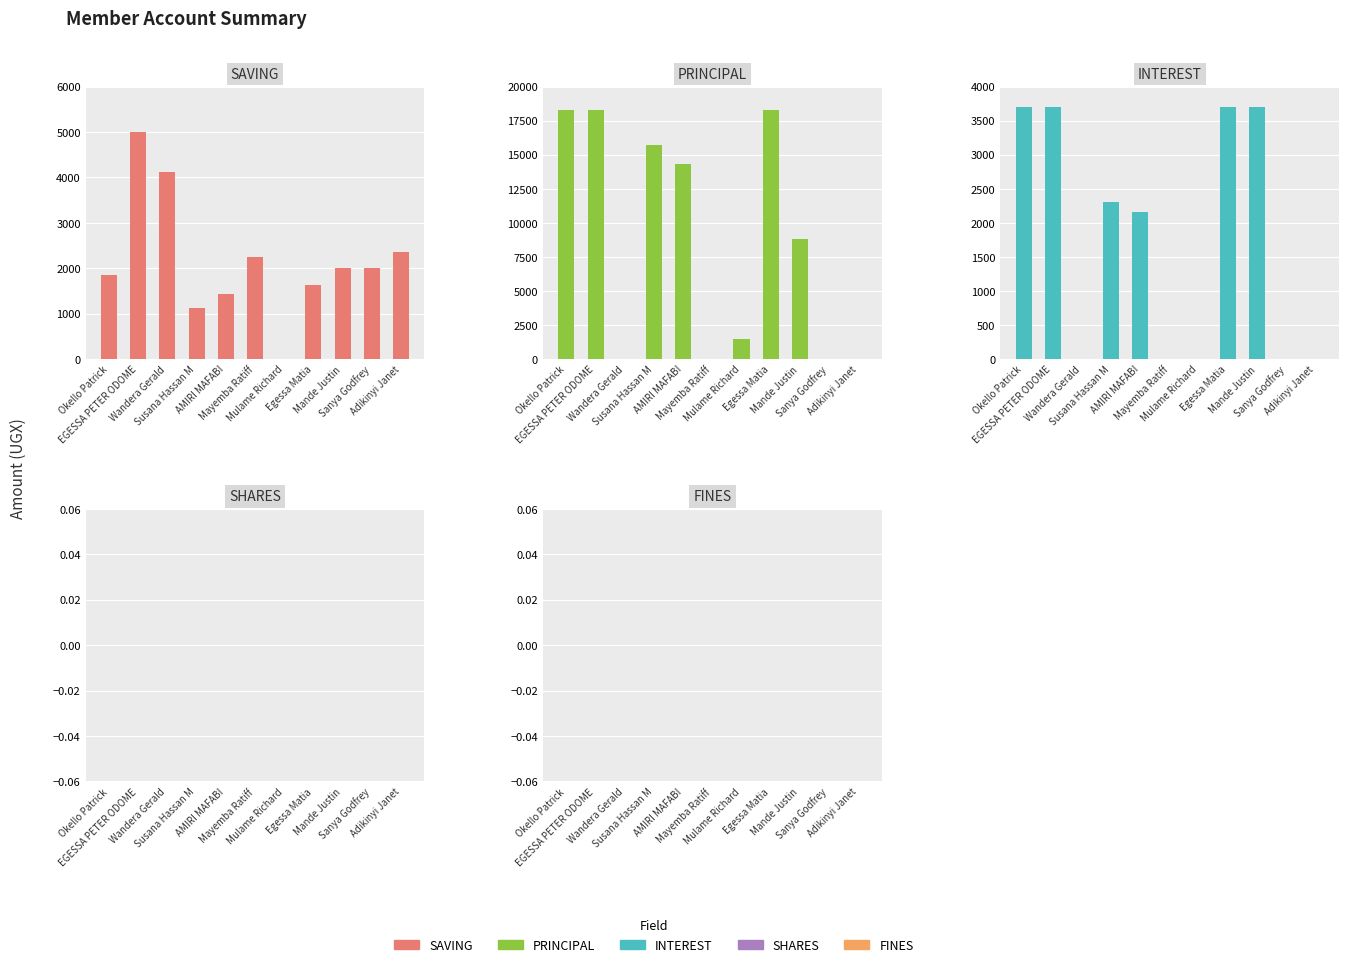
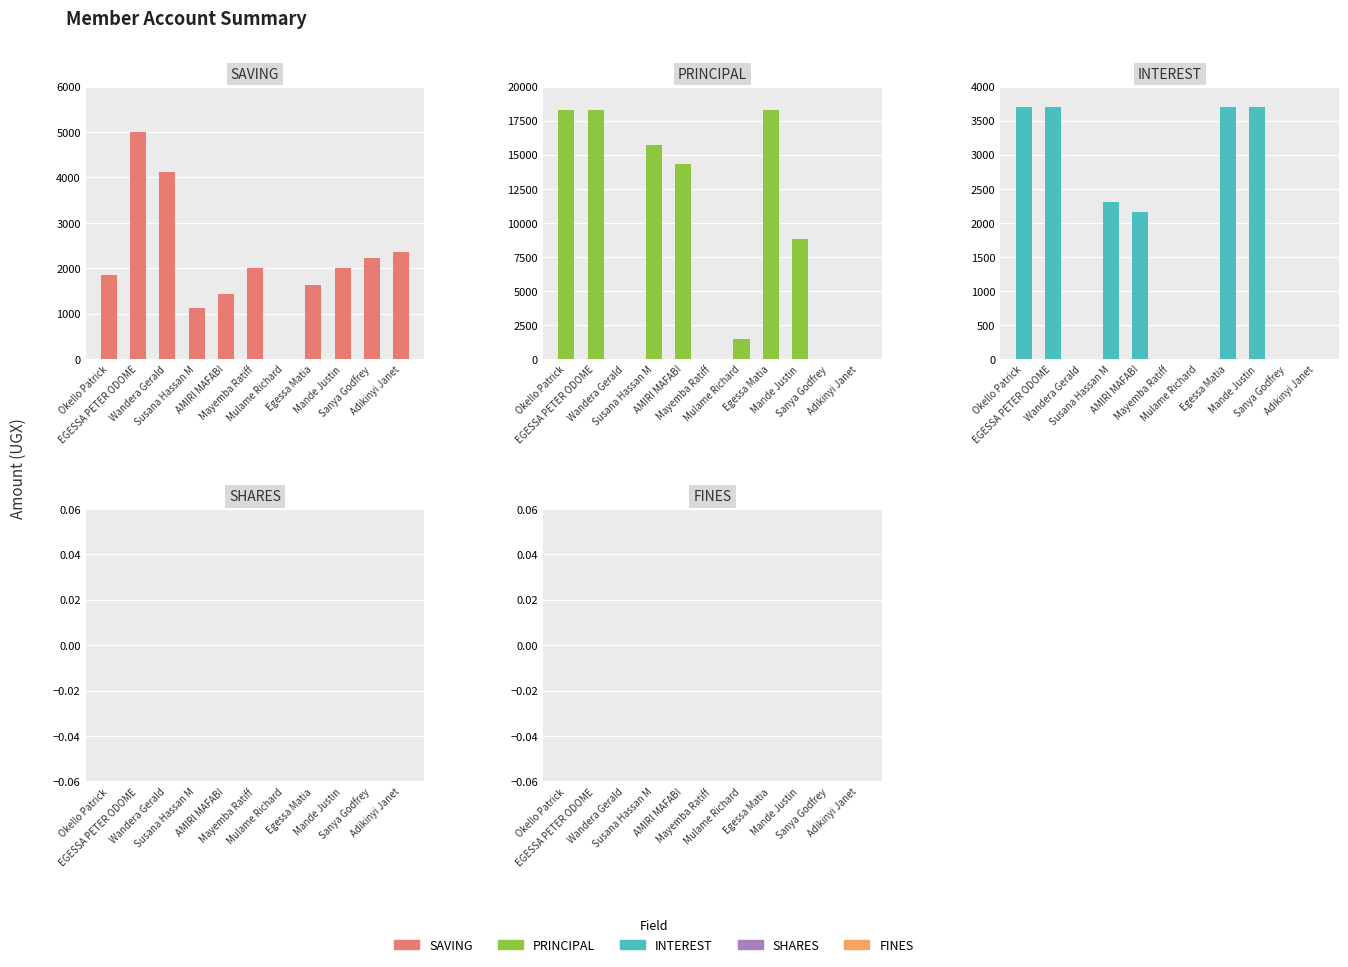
  {
    "SAVING": {
      "Okello Patrick": 1800,
      "EGESSA PETER ODOME": 5000,
      "Wandera Gerald": 4100,
      "Susana Hassan M": 1100,
      "AMIRI MAFABI": 1400,
-     "Mayemba Ratiff": 2300,
+     "Mayemba Ratiff": 2000,
      "Mulame Richard": 0,
      "Egessa Matia": 1600,
      "Mande Justin": 2000,
-     "Sanya Godfrey": 2000,
+     "Sanya Godfrey": 2200,
      "Adikinyi Janet": 2400
    },
    "PRINCIPAL": {
      "Okello Patrick": 18300,
      "EGESSA PETER ODOME": 18300,
      "Wandera Gerald": 0,
      "Susana Hassan M": 15700,
      "AMIRI MAFABI": 14300,
      "Mayemba Ratiff": 0,
      "Mulame Richard": 1500,
      "Egessa Matia": 18300,
      "Mande Justin": 8800,
      "Sanya Godfrey": 0,
      "Adikinyi Janet": 0
    },
    "INTEREST": {
      "Okello Patrick": 3700,
      "EGESSA PETER ODOME": 3700,
      "Wandera Gerald": 0,
      "Susana Hassan M": 2300,
      "AMIRI MAFABI": 2200,
      "Mayemba Ratiff": 0,
      "Mulame Richard": 0,
      "Egessa Matia": 3700,
      "Mande Justin": 3700,
      "Sanya Godfrey": 0,
      "Adikinyi Janet": 0
    },
    "SHARES": {
      "Okello Patrick": 0.000,
      "EGESSA PETER ODOME": 0.000,
      "Wandera Gerald": 0.000,
      "Susana Hassan M": 0.000,
      "AMIRI MAFABI": 0.000,
      "Mayemba Ratiff": 0.000,
      "Mulame Richard": 0.000,
      "Egessa Matia": 0.000,
      "Mande Justin": 0.000,
      "Sanya Godfrey": 0.000,
      "Adikinyi Janet": 0.000
    },
    "FINES": {
      "Okello Patrick": 0.000,
      "EGESSA PETER ODOME": 0.000,
      "Wandera Gerald": 0.000,
      "Susana Hassan M": 0.000,
      "AMIRI MAFABI": 0.000,
      "Mayemba Ratiff": 0.000,
      "Mulame Richard": 0.000,
      "Egessa Matia": 0.000,
      "Mande Justin": 0.000,
      "Sanya Godfrey": 0.000,
      "Adikinyi Janet": 0.000
    }
  }
